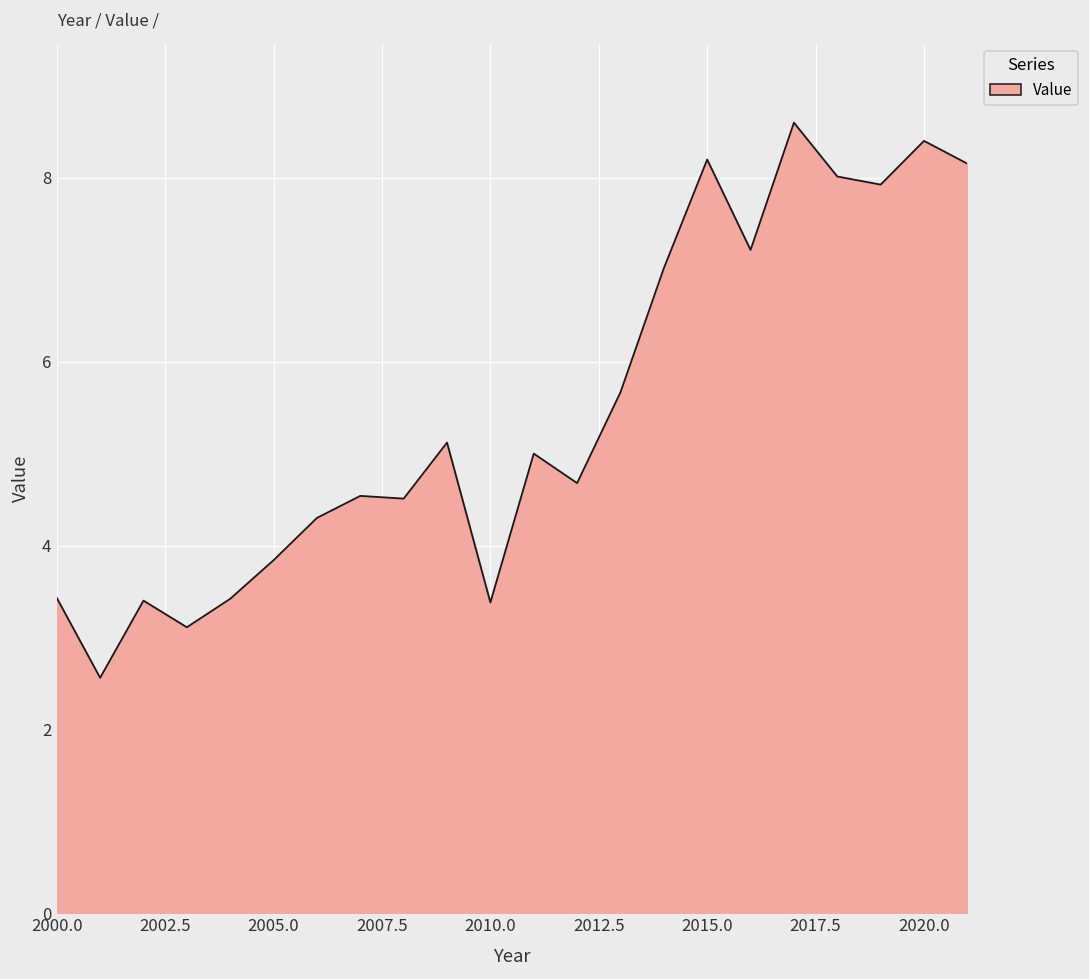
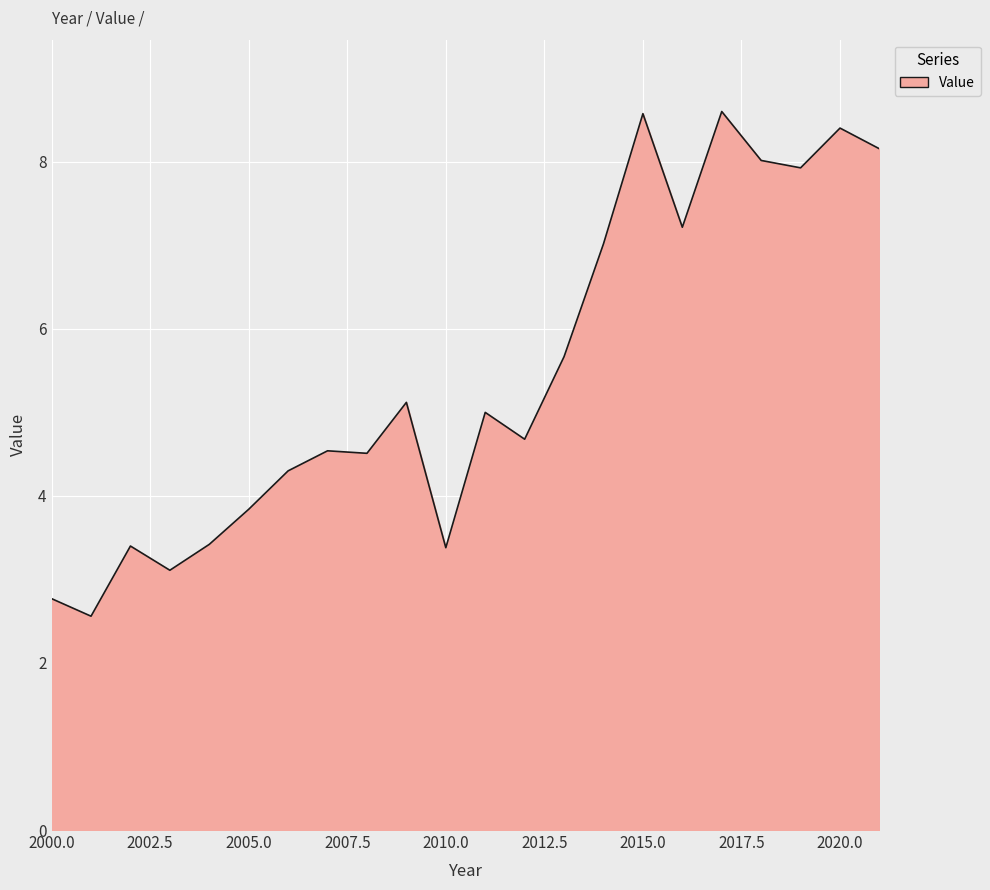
  {
-   "2000.0": 3.4,
+   "2000.0": 2.8,
    "2005.0": 3.8,
    "2010.0": 3.4,
-   "2015.0": 8.2,
+   "2015.0": 8.6,
    "2020.0": 8.4
  }
